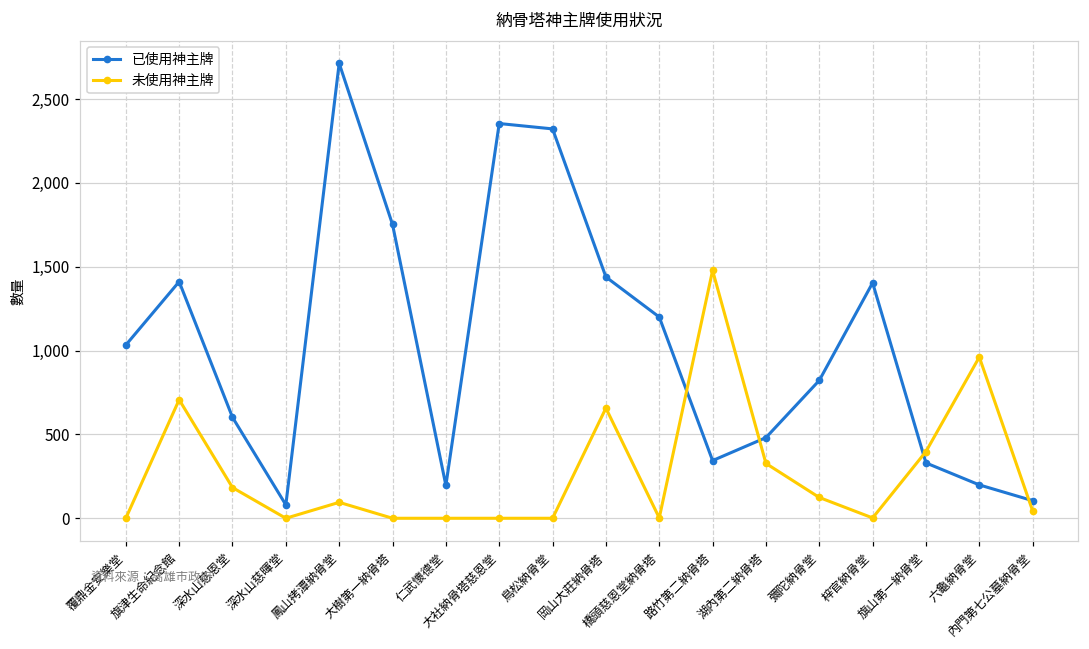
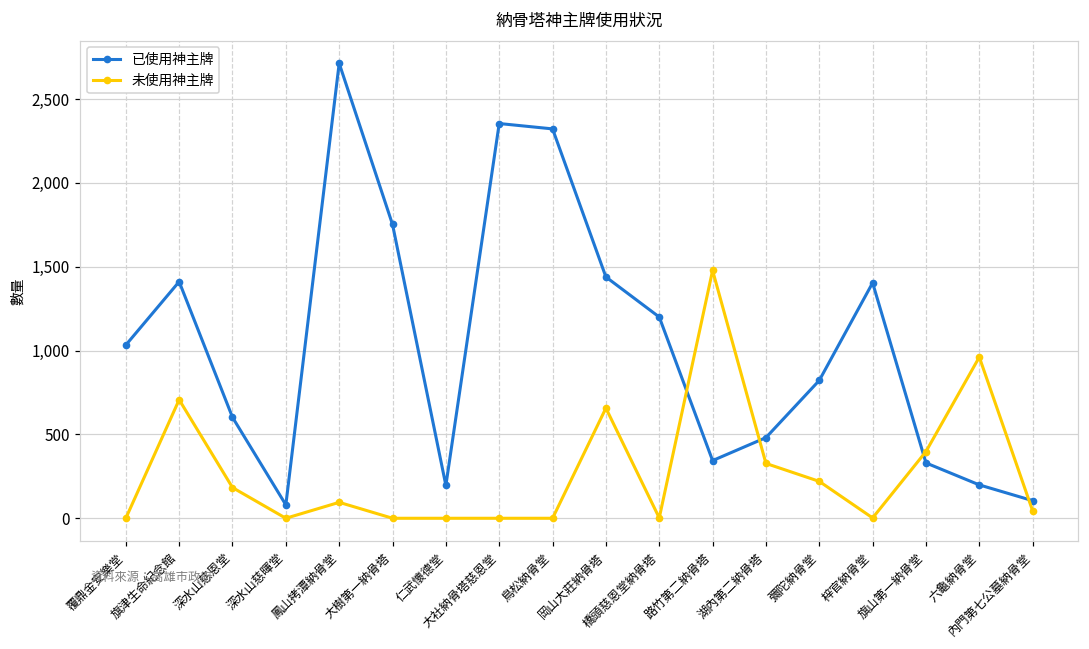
  {
    "已使用神主牌": {
      "覆鼎金安樂堂": "1,030",
      "旗津生命紀念館": "1,410",
      "深水山慈恩堂": "600",
      "深水山慈暉堂": "80",
      "鳳山拷潭納骨堂": "2,710",
      "大樹第一納骨塔": "1,750",
      "仁武懷德堂": "200",
      "大社納骨塔慈恩堂": "2,350",
      "鳥松納骨堂": "2,320",
      "岡山大莊納骨塔": "1,440",
      "橋頭慈恩堂納骨塔": "1,200",
      "路竹第二納骨塔": "340",
      "湖內第二納骨塔": "480",
      "彌陀納骨堂": "820",
      "梓官納骨堂": "1,400",
      "旗山第一納骨堂": "330",
      "六龜納骨堂": "200",
      "內門第七公墓納骨堂": "110"
    },
    "未使用神主牌": {
      "覆鼎金安樂堂": "0",
      "旗津生命紀念館": "710",
      "深水山慈恩堂": "180",
      "深水山慈暉堂": "0",
      "鳳山拷潭納骨堂": "100",
      "大樹第一納骨塔": "0",
      "仁武懷德堂": "0",
      "大社納骨塔慈恩堂": "0",
      "鳥松納骨堂": "0",
      "岡山大莊納骨塔": "660",
      "橋頭慈恩堂納骨塔": "0",
      "路竹第二納骨塔": "1,480",
      "湖內第二納骨塔": "330",
-     "彌陀納骨堂": "120",
+     "彌陀納骨堂": "220",
      "梓官納骨堂": "0",
      "旗山第一納骨堂": "400",
      "六龜納骨堂": "960",
      "內門第七公墓納骨堂": "40"
    }
  }
